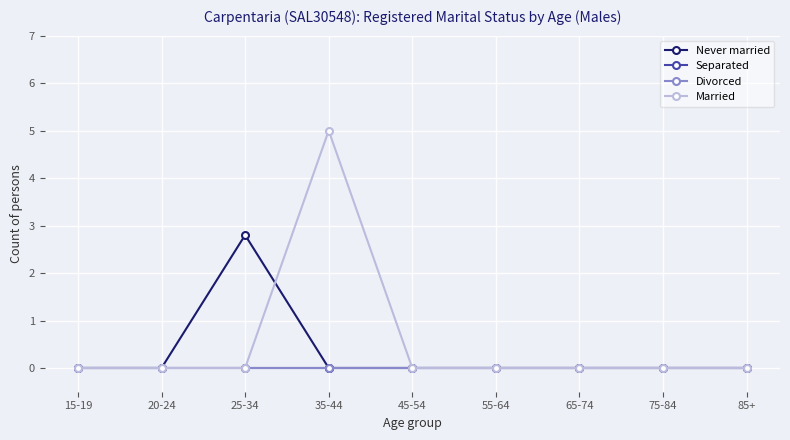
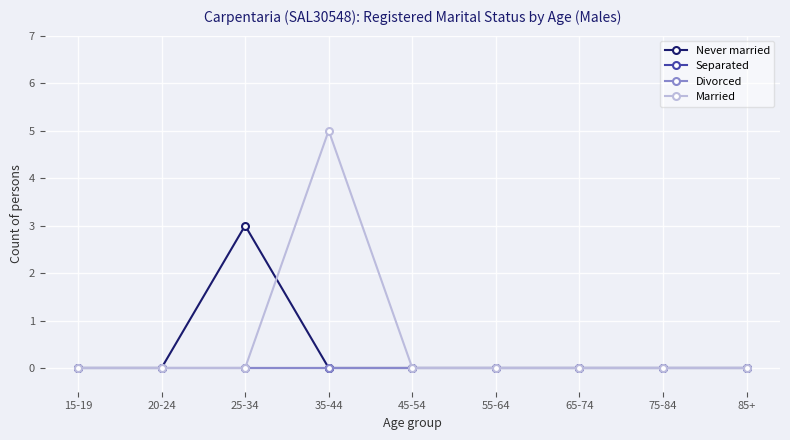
  {
    "Never married": {
-     "25-34": 2.8
+     "25-34": 3.0
    },
    "Married": {
      "35-44": 5.0
    }
  }
